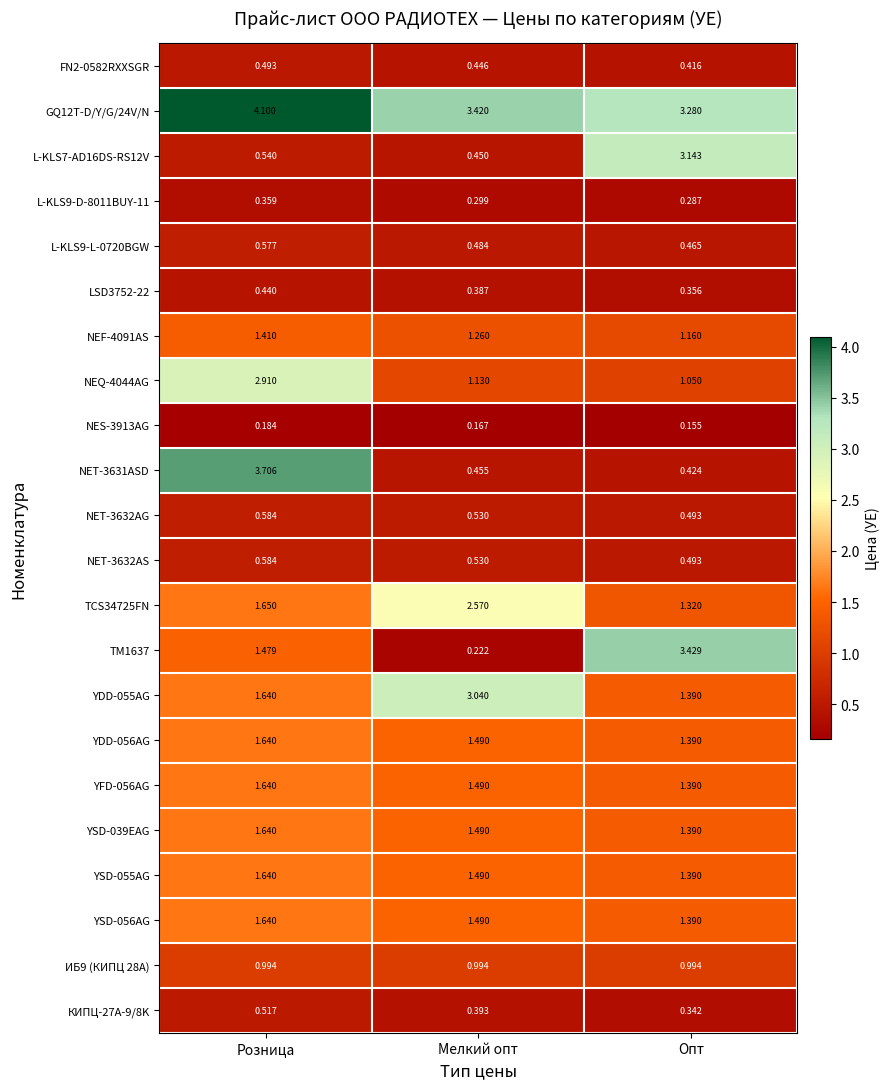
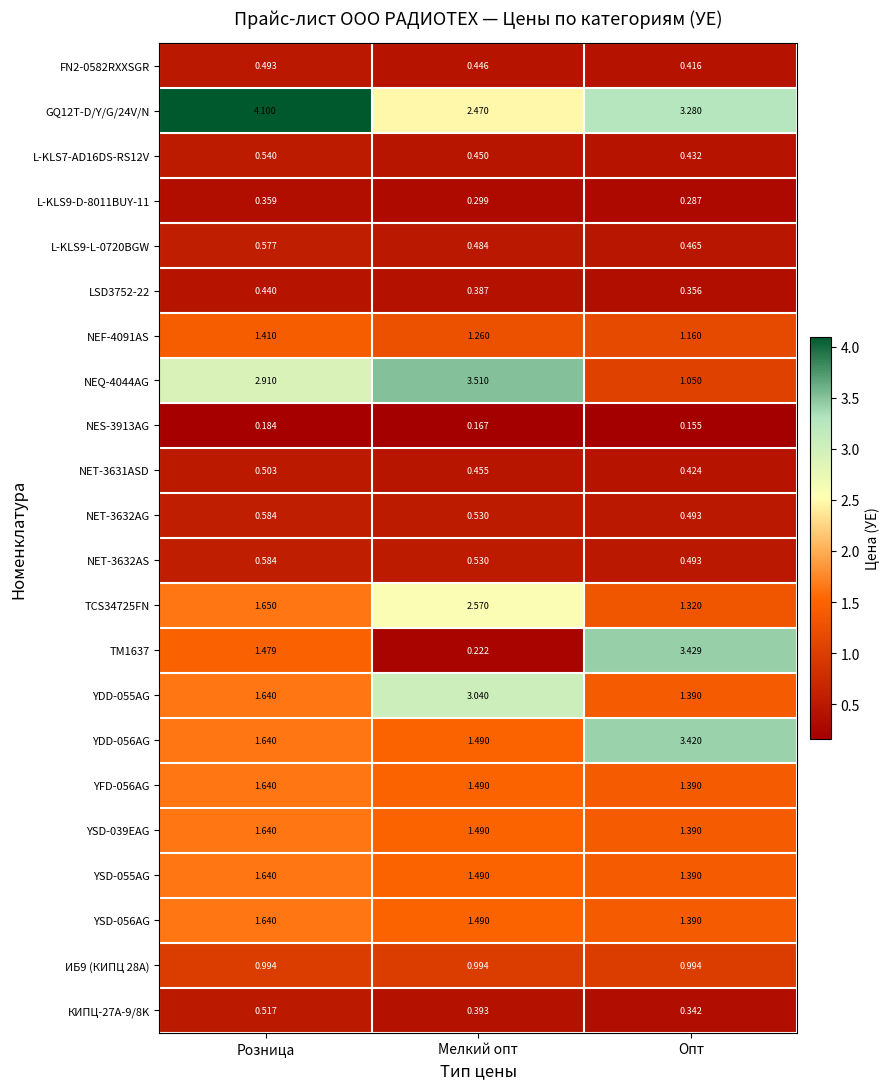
  {
    "FN2-0582RXXSGR": {
      "Розница": 0.493,
      "Мелкий опт": 0.446,
      "Опт": 0.416
    },
    "GQ12T-D/Y/G/24V/N": {
      "Розница": 4.100,
-     "Мелкий опт": 3.420,
+     "Мелкий опт": 2.470,
      "Опт": 3.280
    },
    "L-KLS7-AD16DS-RS12V": {
      "Розница": 0.540,
      "Мелкий опт": 0.450,
-     "Опт": 3.143
+     "Опт": 0.432
    },
    "L-KLS9-D-8011BUY-11": {
      "Розница": 0.359,
      "Мелкий опт": 0.299,
      "Опт": 0.287
    },
    "L-KLS9-L-0720BGW": {
      "Розница": 0.577,
      "Мелкий опт": 0.484,
      "Опт": 0.465
    },
    "LSD3752-22": {
      "Розница": 0.440,
      "Мелкий опт": 0.387,
      "Опт": 0.356
    },
    "NEF-4091AS": {
      "Розница": 1.410,
      "Мелкий опт": 1.260,
      "Опт": 1.160
    },
    "NEQ-4044AG": {
      "Розница": 2.910,
-     "Мелкий опт": 1.130,
+     "Мелкий опт": 3.510,
      "Опт": 1.050
    },
    "NES-3913AG": {
      "Розница": 0.184,
      "Мелкий опт": 0.167,
      "Опт": 0.155
    },
    "NET-3631ASD": {
-     "Розница": 3.706,
+     "Розница": 0.503,
      "Мелкий опт": 0.455,
      "Опт": 0.424
    },
    "NET-3632AG": {
      "Розница": 0.584,
      "Мелкий опт": 0.530,
      "Опт": 0.493
    },
    "NET-3632AS": {
      "Розница": 0.584,
      "Мелкий опт": 0.530,
      "Опт": 0.493
    },
    "TCS34725FN": {
      "Розница": 1.650,
      "Мелкий опт": 2.570,
      "Опт": 1.320
    },
    "TM1637": {
      "Розница": 1.479,
      "Мелкий опт": 0.222,
      "Опт": 3.429
    },
    "YDD-055AG": {
      "Розница": 1.640,
      "Мелкий опт": 3.040,
      "Опт": 1.390
    },
    "YDD-056AG": {
      "Розница": 1.640,
      "Мелкий опт": 1.490,
-     "Опт": 1.390
+     "Опт": 3.420
    },
    "YFD-056AG": {
      "Розница": 1.640,
      "Мелкий опт": 1.490,
      "Опт": 1.390
    },
    "YSD-039EAG": {
      "Розница": 1.640,
      "Мелкий опт": 1.490,
      "Опт": 1.390
    },
    "YSD-055AG": {
      "Розница": 1.640,
      "Мелкий опт": 1.490,
      "Опт": 1.390
    },
    "YSD-056AG": {
      "Розница": 1.640,
      "Мелкий опт": 1.490,
      "Опт": 1.390
    },
    "ИБ9 (КИПЦ 28А)": {
      "Розница": 0.994,
      "Мелкий опт": 0.994,
      "Опт": 0.994
    },
    "КИПЦ-27A-9/8K": {
      "Розница": 0.517,
      "Мелкий опт": 0.393,
      "Опт": 0.342
    }
  }
